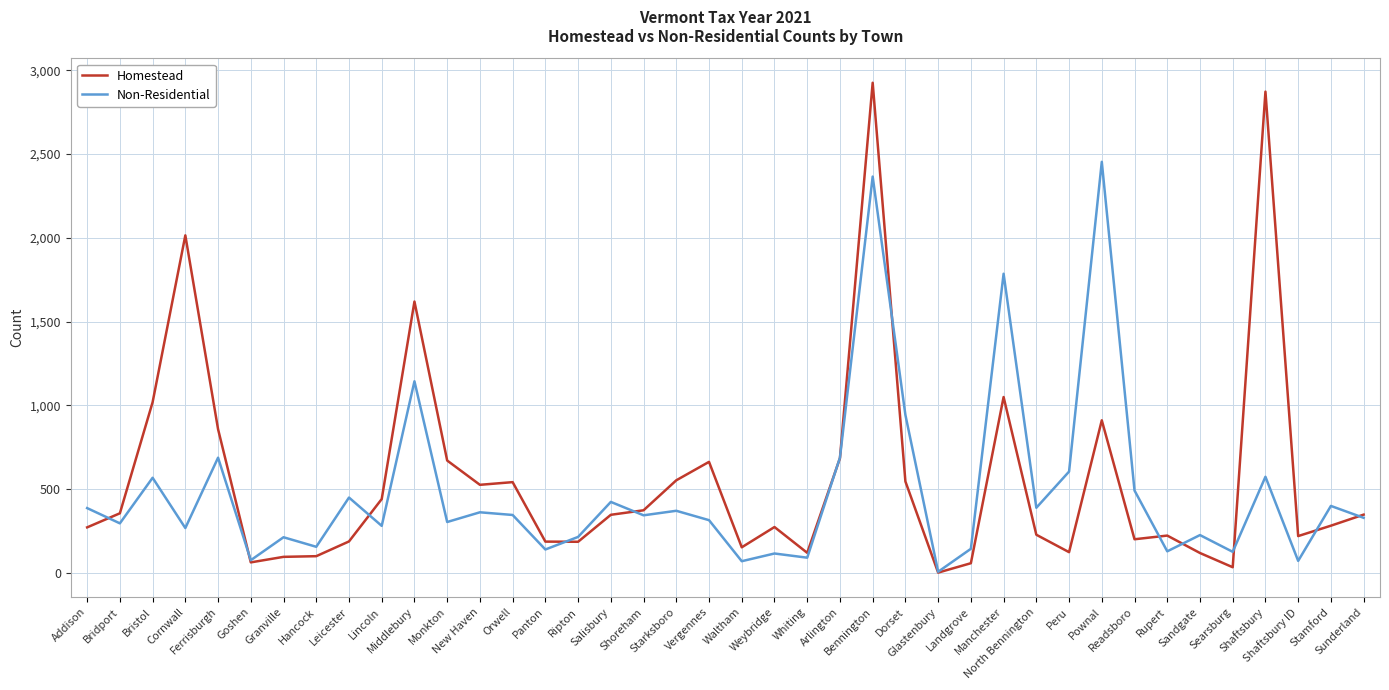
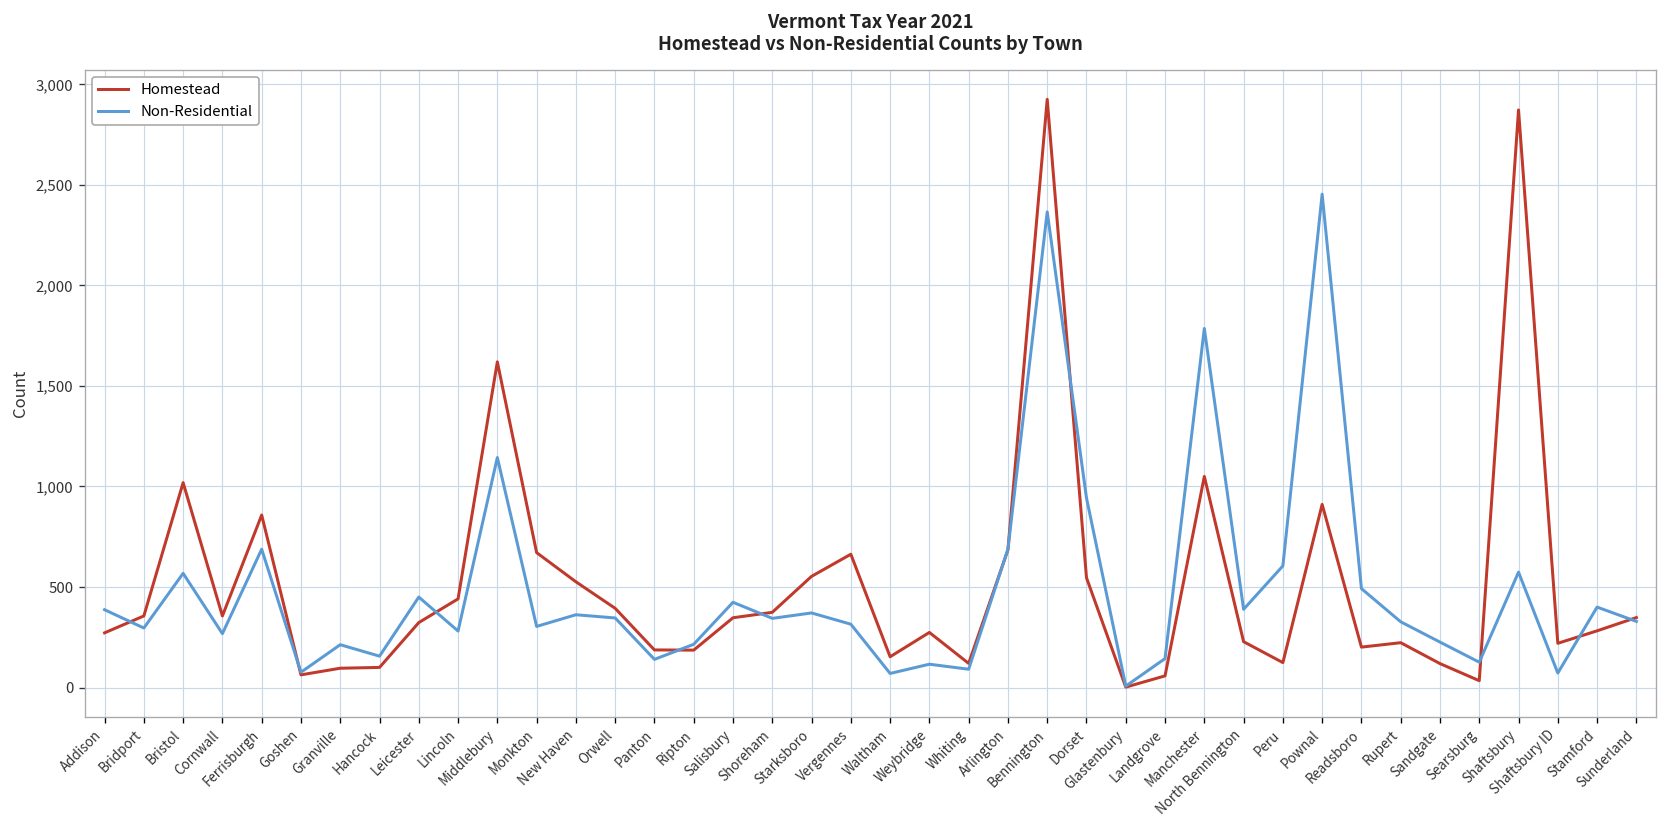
  {
    "Homestead": {
      "Addison": "270",
      "Bridport": "360",
      "Bristol": "1,020",
-     "Cornwall": "2,020",
+     "Cornwall": "360",
      "Ferrisburgh": "860",
      "Granville": "100",
      "Hancock": "100",
-     "Leicester": "190",
+     "Leicester": "320",
      "Lincoln": "440",
      "Middlebury": "1,620",
      "Monkton": "670",
      "New Haven": "530",
-     "Orwell": "540",
+     "Orwell": "390",
      "Panton": "190",
      "Ripton": "190",
      "Salisbury": "350",
      "Shoreham": "370",
      "Starksboro": "550",
      "Vergennes": "660",
      "Waltham": "150",
      "Weybridge": "270",
      "Whiting": "120",
      "Bennington": "2,930",
      "Dorset": "550",
      "Landgrove": "60",
      "Manchester": "1,050",
      "North Bennington": "230",
      "Peru": "120",
      "Pownal": "910",
      "Readsboro": "200",
      "Rupert": "220",
      "Sandgate": "120",
      "Searsburg": "30",
      "Shaftsbury": "2,870",
      "Shaftsbury ID": "220",
      "Stamford": "280",
      "Sunderland": "350"
    },
    "Non-Residential": {
      "Addison": "390",
      "Bridport": "300",
      "Bristol": "570",
      "Cornwall": "270",
      "Ferrisburgh": "690",
      "Granville": "210",
      "Hancock": "160",
      "Leicester": "450",
      "Lincoln": "280",
      "Middlebury": "1,140",
      "Monkton": "300",
      "New Haven": "360",
      "Orwell": "350",
      "Panton": "140",
      "Ripton": "220",
      "Salisbury": "420",
      "Shoreham": "340",
      "Starksboro": "370",
      "Vergennes": "320",
      "Waltham": "70",
      "Weybridge": "120",
      "Whiting": "90",
      "Bennington": "2,370",
      "Dorset": "940",
      "Landgrove": "140",
      "Manchester": "1,790",
      "North Bennington": "390",
      "Peru": "610",
      "Pownal": "2,450",
      "Readsboro": "490",
-     "Rupert": "130",
+     "Rupert": "330",
      "Sandgate": "230",
      "Searsburg": "130",
      "Shaftsbury": "570",
      "Shaftsbury ID": "70",
      "Stamford": "400",
      "Sunderland": "330"
    }
  }
